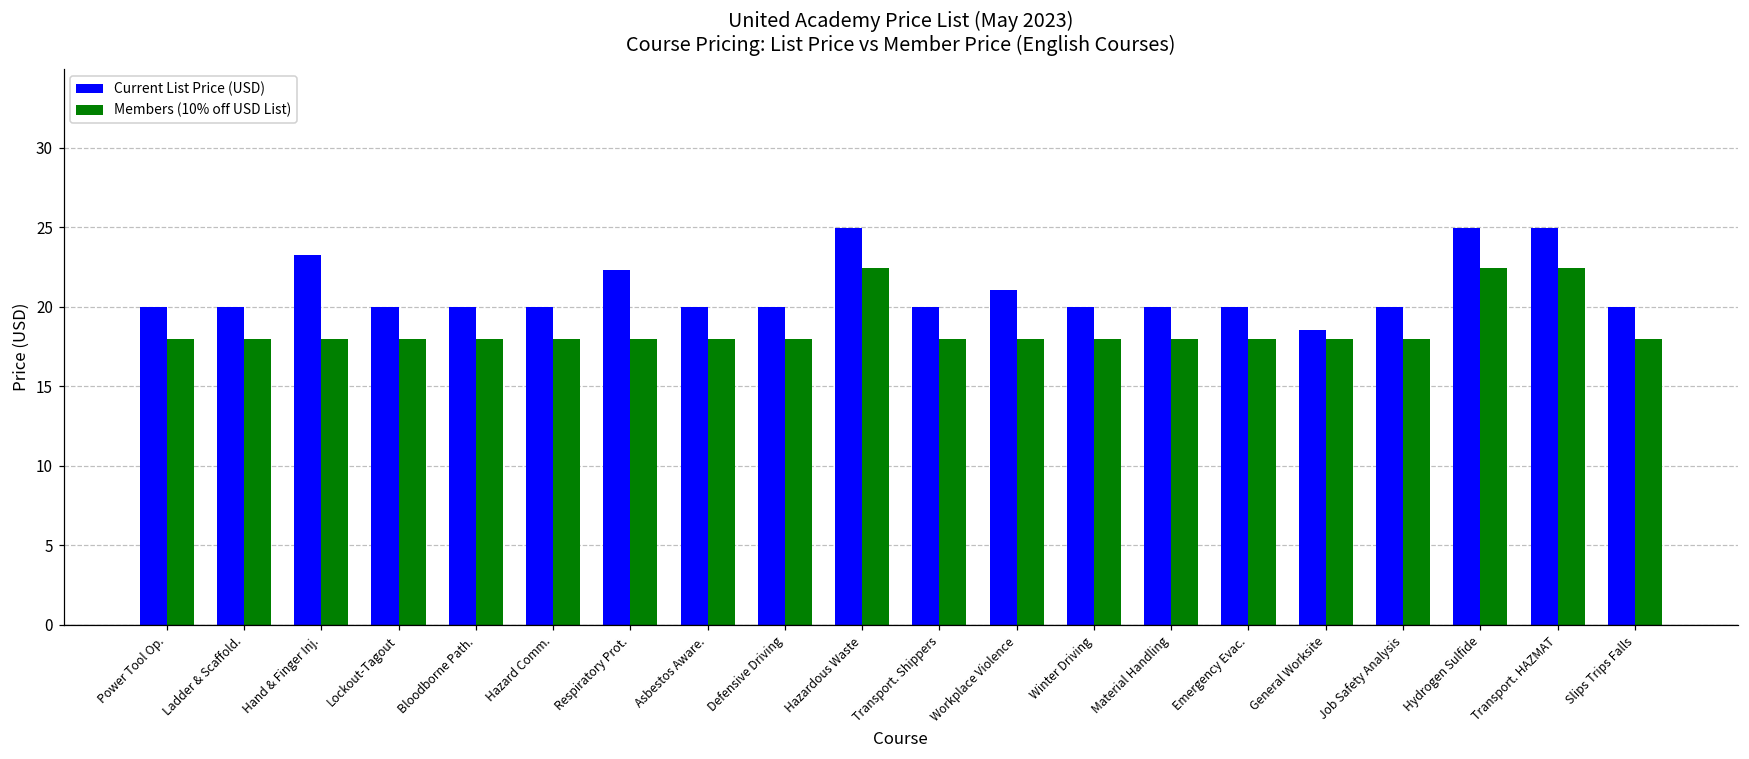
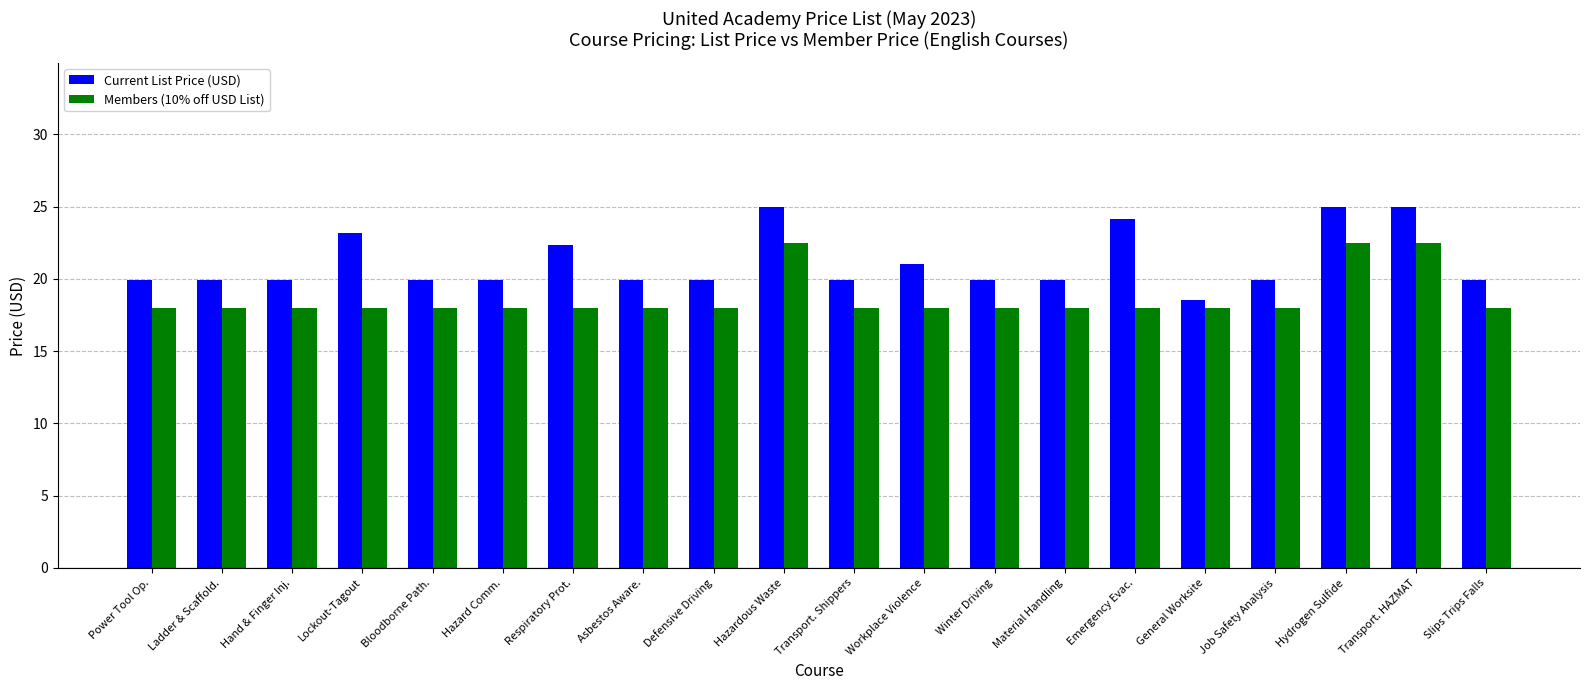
  {
    "Current List Price (USD)": {
      "Power Tool Op.": 20.0,
      "Ladder & Scaffold.": 20.0,
-     "Hand & Finger Inj.": 23.2,
-     "Lockout-Tagout": 20.0,
+     "Hand & Finger Inj.": 20.0,
+     "Lockout-Tagout": 23.2,
      "Bloodborne Path.": 20.0,
      "Hazard Comm.": 20.0,
      "Respiratory Prot.": 22.3,
      "Asbestos Aware.": 20.0,
      "Defensive Driving": 20.0,
      "Hazardous Waste": 25.0,
      "Transport. Shippers": 20.0,
      "Workplace Violence": 21.0,
      "Winter Driving": 20.0,
      "Material Handling": 20.0,
-     "Emergency Evac.": 20.0,
+     "Emergency Evac.": 24.1,
      "General Worksite": 18.5,
      "Job Safety Analysis": 20.0,
      "Hydrogen Sulfide": 25.0,
      "Transport. HAZMAT": 25.0,
      "Slips Trips Falls": 20.0
    },
    "Members (10% off USD List)": {
      "Power Tool Op.": 18.0,
      "Ladder & Scaffold.": 18.0,
      "Hand & Finger Inj.": 18.0,
      "Lockout-Tagout": 18.0,
      "Bloodborne Path.": 18.0,
      "Hazard Comm.": 18.0,
      "Respiratory Prot.": 18.0,
      "Asbestos Aware.": 18.0,
      "Defensive Driving": 18.0,
      "Hazardous Waste": 22.5,
      "Transport. Shippers": 18.0,
      "Workplace Violence": 18.0,
      "Winter Driving": 18.0,
      "Material Handling": 18.0,
      "Emergency Evac.": 18.0,
      "General Worksite": 18.0,
      "Job Safety Analysis": 18.0,
      "Hydrogen Sulfide": 22.5,
      "Transport. HAZMAT": 22.5,
      "Slips Trips Falls": 18.0
    }
  }
